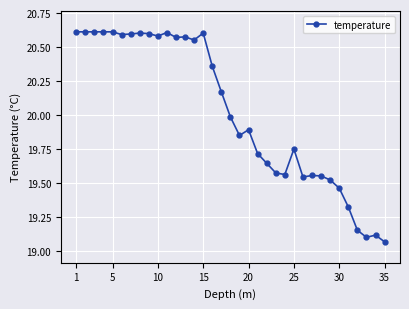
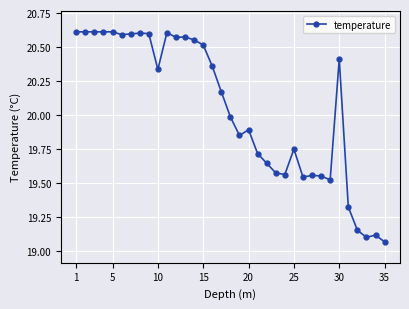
  {
    "1": 20.61,
    "5": 20.61,
-   "10": 20.58,
-   "15": 20.60,
+   "10": 20.34,
+   "15": 20.52,
    "20": 19.89,
    "25": 19.75,
-   "30": 19.46,
+   "30": 20.41,
    "35": 19.07
  }
